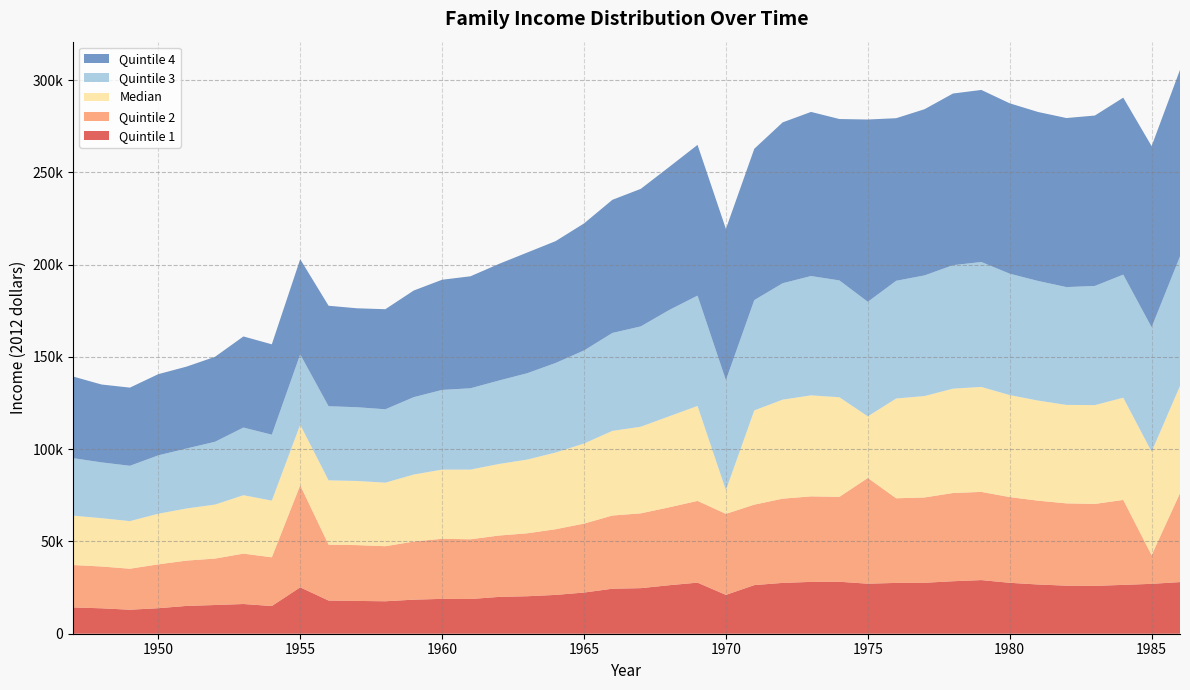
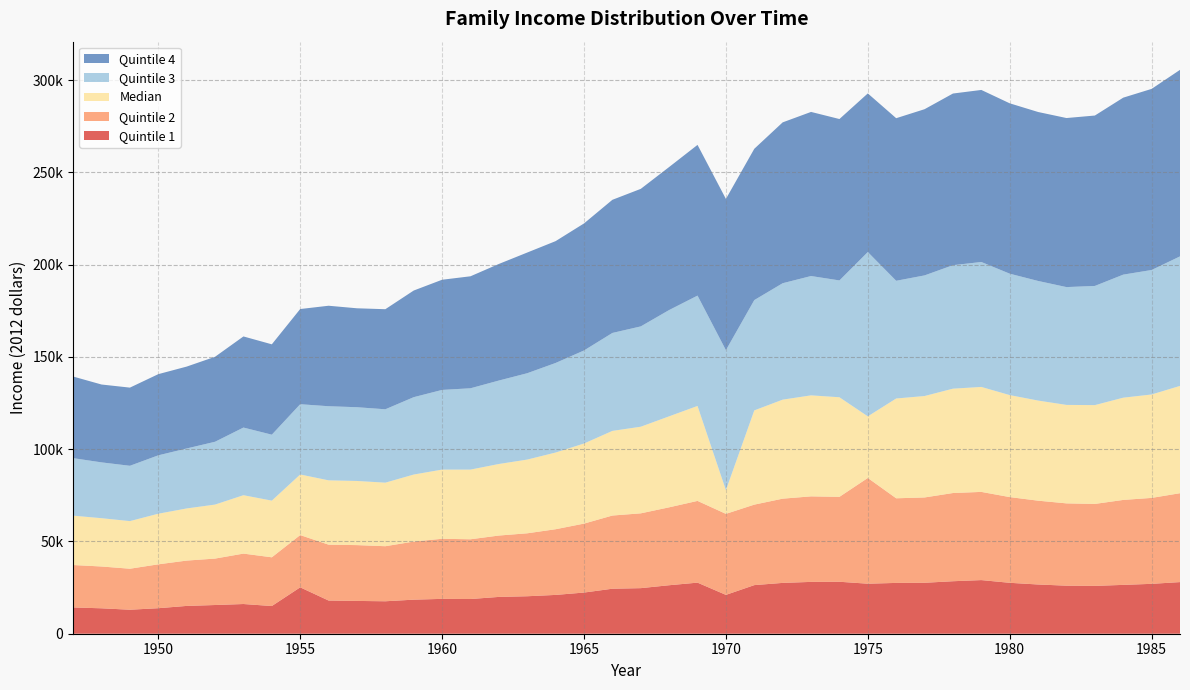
  {
    "Quintile 1": {
      "1950": 14000,
      "1955": 25000,
      "1960": 19000,
      "1965": 22000,
      "1970": 21000,
      "1975": 27000,
      "1980": 28000,
      "1985": 27000
    },
    "Quintile 2": {
      "1950": 24000,
-     "1955": 55000,
+     "1955": 28000,
      "1960": 33000,
      "1965": 37000,
      "1970": 44000,
      "1975": 57000,
      "1980": 46000,
-     "1985": 16000
+     "1985": 47000
    },
    "Median": {
      "1950": 27000,
      "1955": 33000,
      "1960": 37000,
      "1965": 43000,
      "1970": 13000,
      "1975": 33000,
      "1980": 55000,
      "1985": 56000
    },
    "Quintile 3": {
      "1950": 32000,
      "1955": 38000,
      "1960": 43000,
      "1965": 50000,
-     "1970": 60000,
-     "1975": 62000,
+     "1970": 76000,
+     "1975": 89000,
      "1980": 66000,
      "1985": 67000
    },
    "Quintile 4": {
      "1950": 44000,
      "1955": 52000,
      "1960": 60000,
      "1965": 69000,
      "1970": 82000,
-     "1975": 99000,
+     "1975": 86000,
      "1980": 92000,
      "1985": 98000
    }
  }
